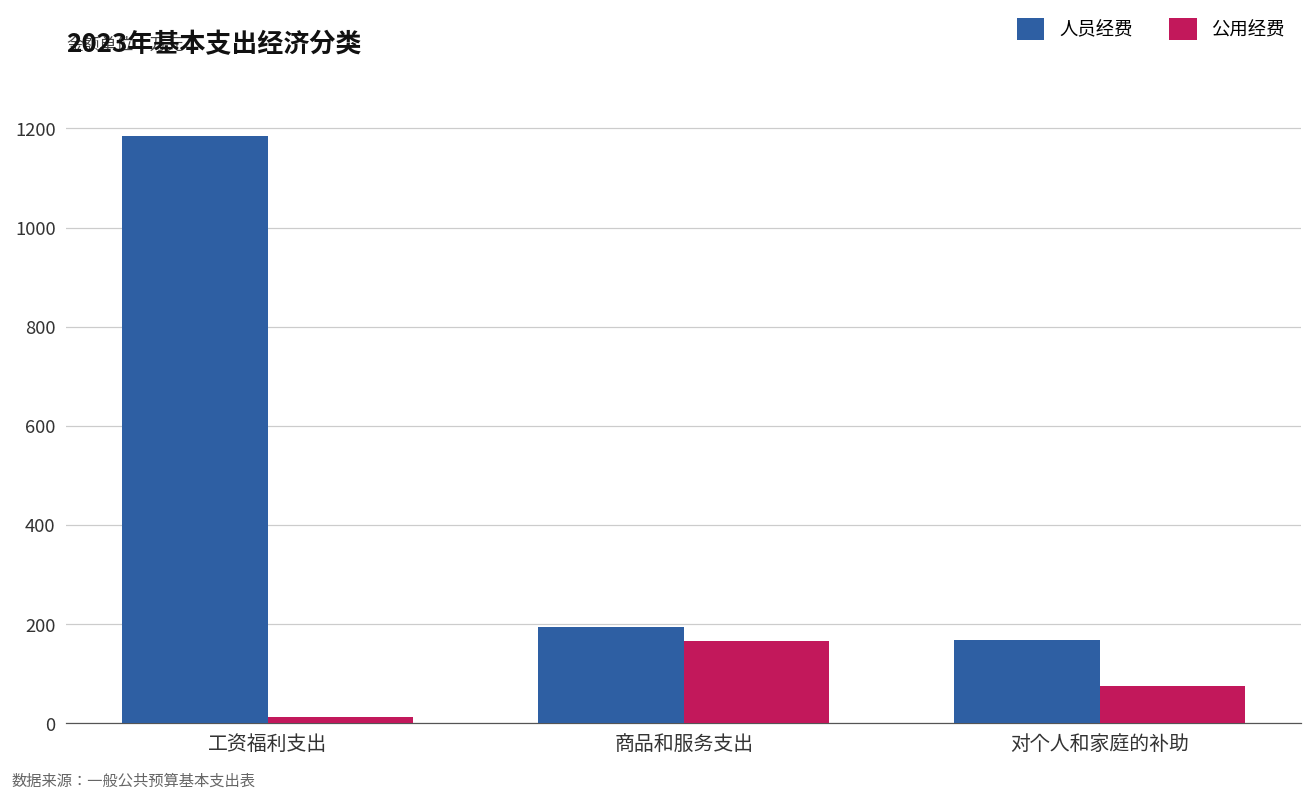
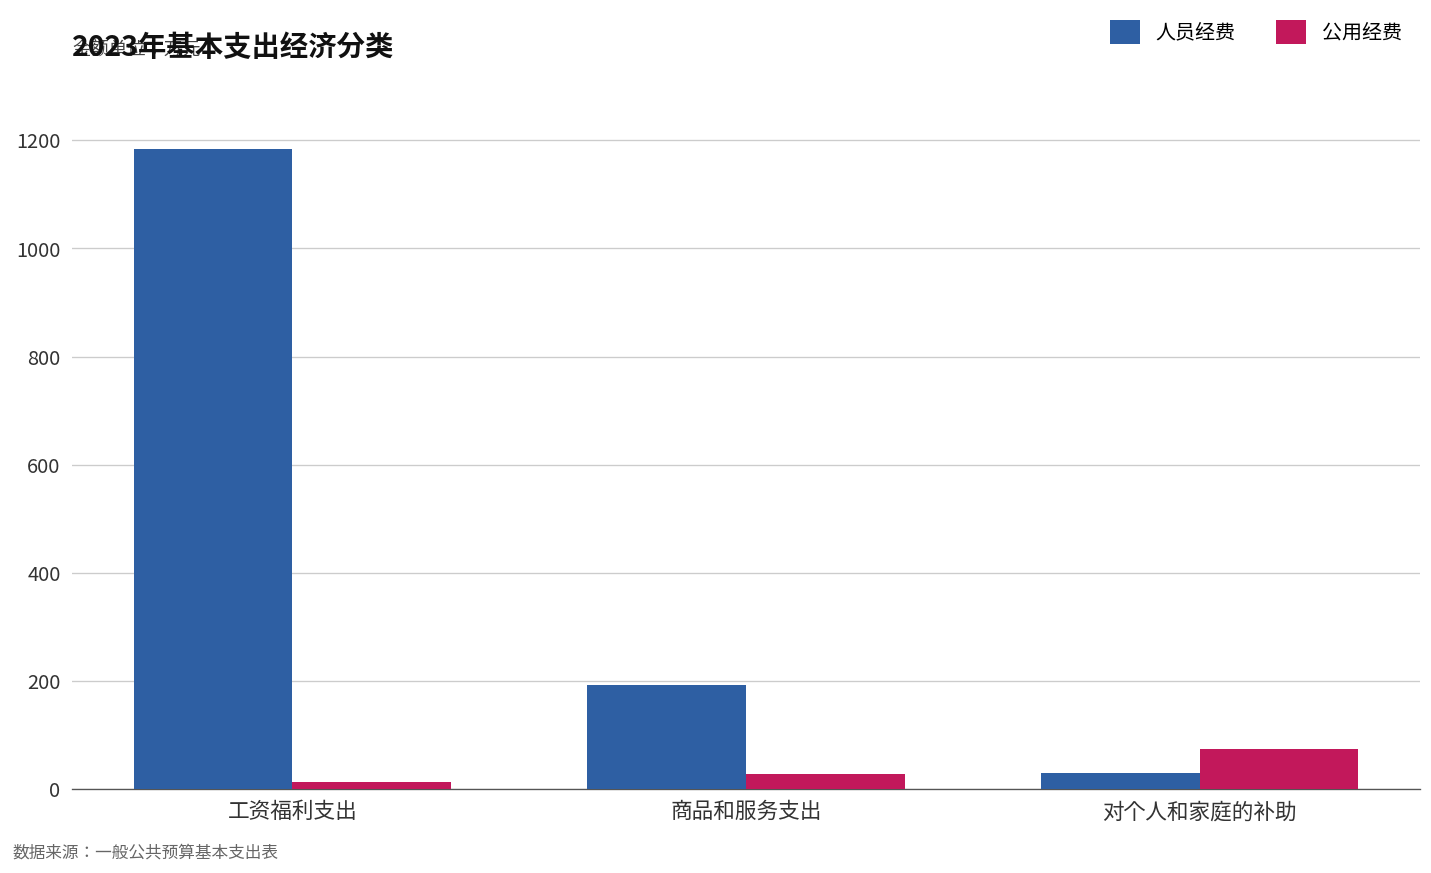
  {
    "人员经费": {
      "工资福利支出": 1180,
      "商品和服务支出": 190,
-     "对个人和家庭的补助": 170
+     "对个人和家庭的补助": 30
    },
    "公用经费": {
      "工资福利支出": 10,
-     "商品和服务支出": 170,
+     "商品和服务支出": 30,
      "对个人和家庭的补助": 70
    }
  }
